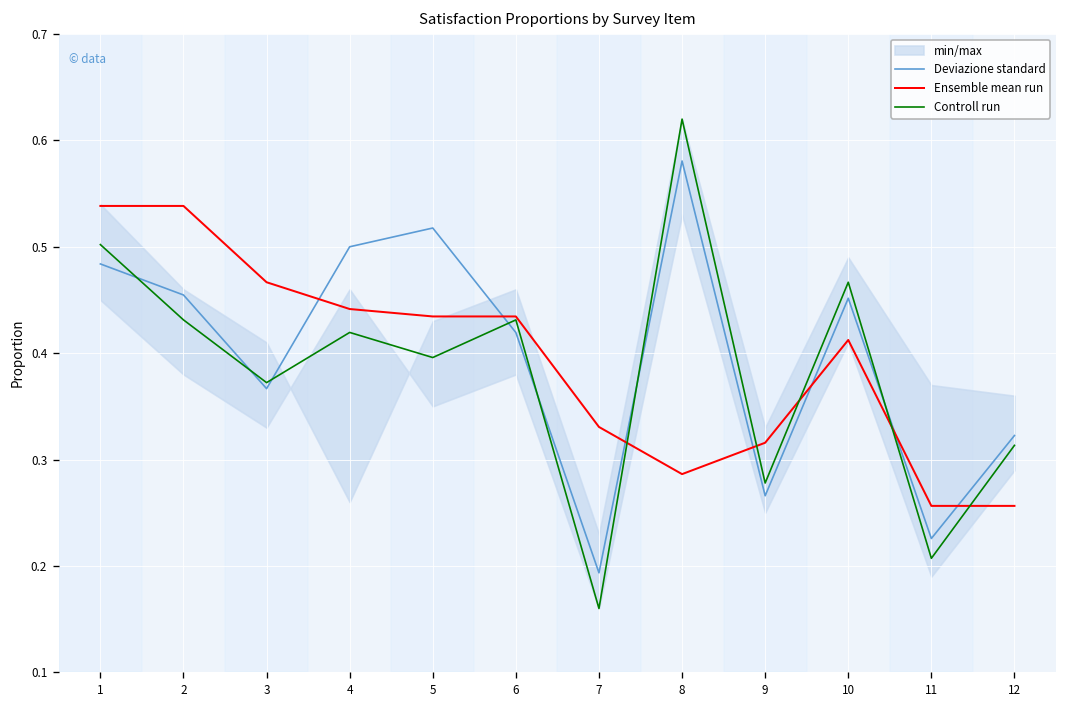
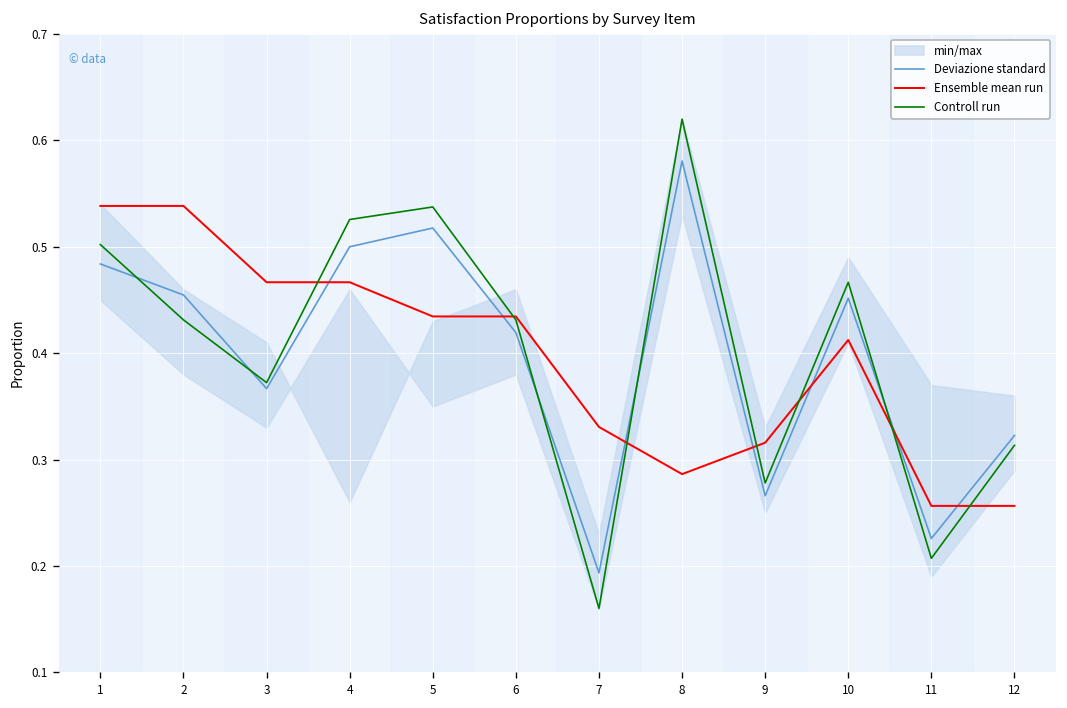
  {
    "Deviazione standard": {
      "1": 0.48,
      "2": 0.45,
      "3": 0.37,
      "4": 0.50,
      "5": 0.52,
      "6": 0.42,
      "7": 0.19,
      "8": 0.58,
      "9": 0.27,
      "10": 0.45,
      "11": 0.23,
      "12": 0.32
    },
    "Ensemble mean run": {
      "2": 0.54,
      "3": 0.47,
-     "4": 0.44,
+     "4": 0.47,
      "5": 0.43,
      "6": 0.43,
      "7": 0.33,
      "8": 0.29,
      "9": 0.32,
      "10": 0.41,
      "11": 0.26,
      "12": 0.26
    },
    "Controll run": {
      "1": 0.50,
      "2": 0.43,
      "3": 0.37,
-     "4": 0.42,
-     "5": 0.40,
+     "4": 0.53,
+     "5": 0.54,
      "6": 0.43,
      "7": 0.16,
      "9": 0.28,
      "10": 0.47,
      "11": 0.21,
      "12": 0.31
    }
  }
